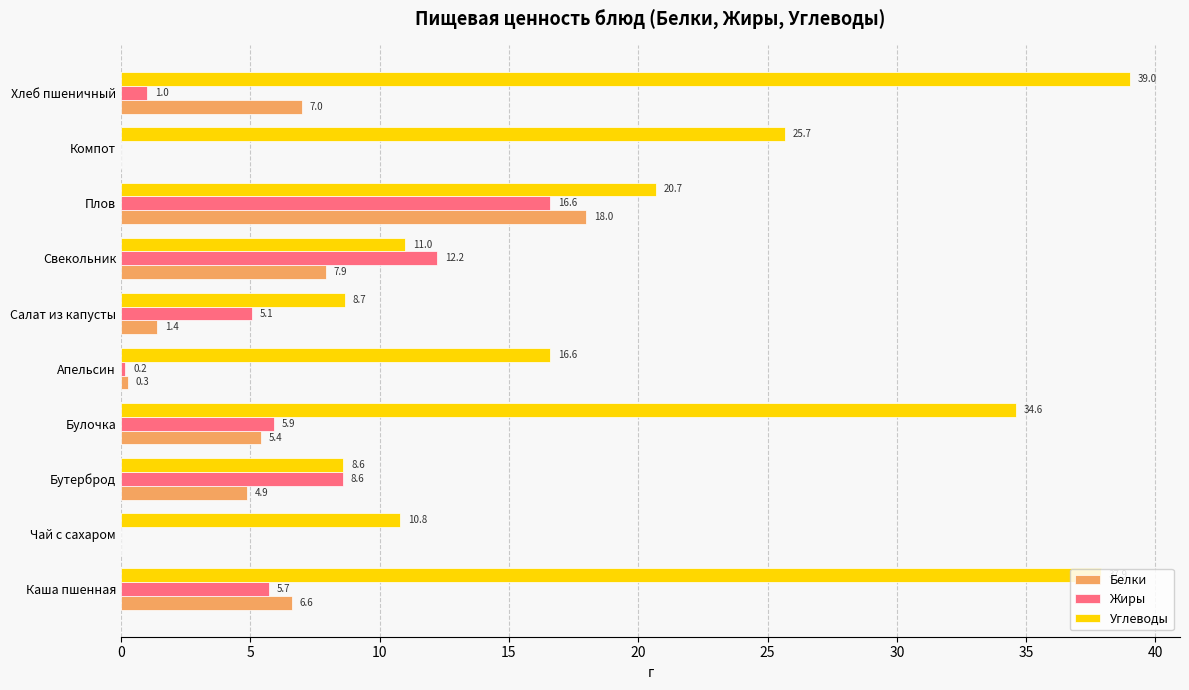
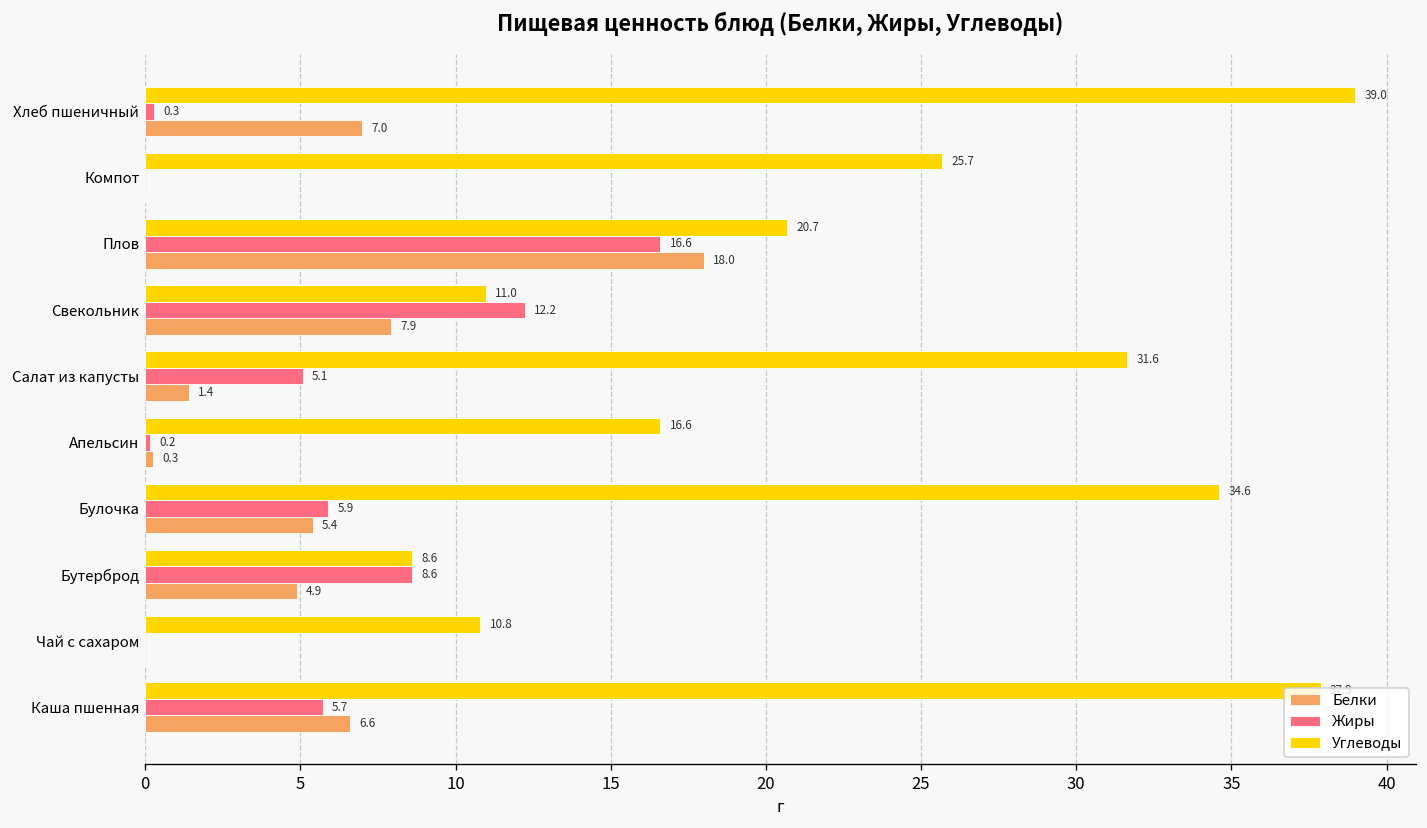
  {
    "Белки": {
      "Хлеб пшеничный": 7.0,
      "Плов": 18.0,
      "Свекольник": 7.9,
      "Салат из капусты": 1.4,
      "Апельсин": 0.3,
      "Булочка": 5.4,
      "Бутерброд": 4.9,
      "Каша пшенная": 6.6
    },
    "Жиры": {
-     "Хлеб пшеничный": 1.0,
+     "Хлеб пшеничный": 0.3,
      "Плов": 16.6,
      "Свекольник": 12.2,
      "Салат из капусты": 5.1,
      "Апельсин": 0.2,
      "Булочка": 5.9,
      "Бутерброд": 8.6,
      "Каша пшенная": 5.7
    },
    "Углеводы": {
      "Хлеб пшеничный": 39.0,
      "Компот": 25.7,
      "Плов": 20.7,
      "Свекольник": 11.0,
-     "Салат из капусты": 8.7,
+     "Салат из капусты": 31.6,
      "Апельсин": 16.6,
      "Булочка": 34.6,
      "Бутерброд": 8.6,
      "Чай с сахаром": 10.8
    }
  }
